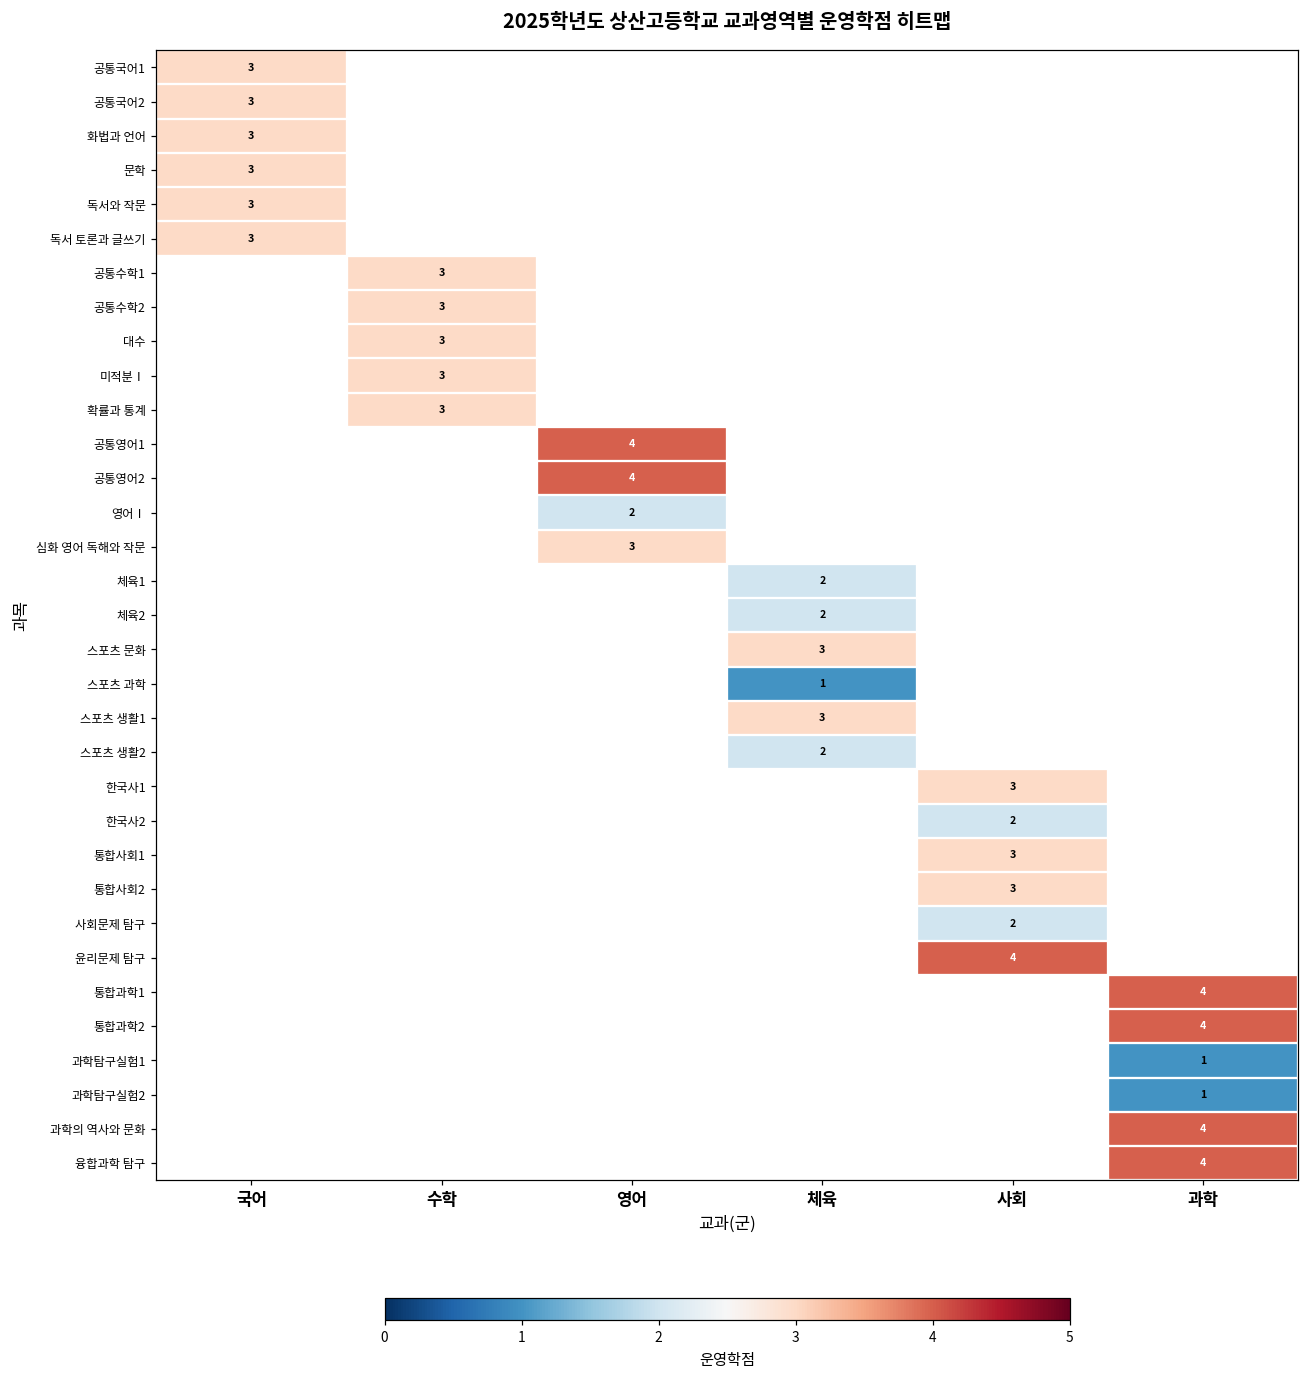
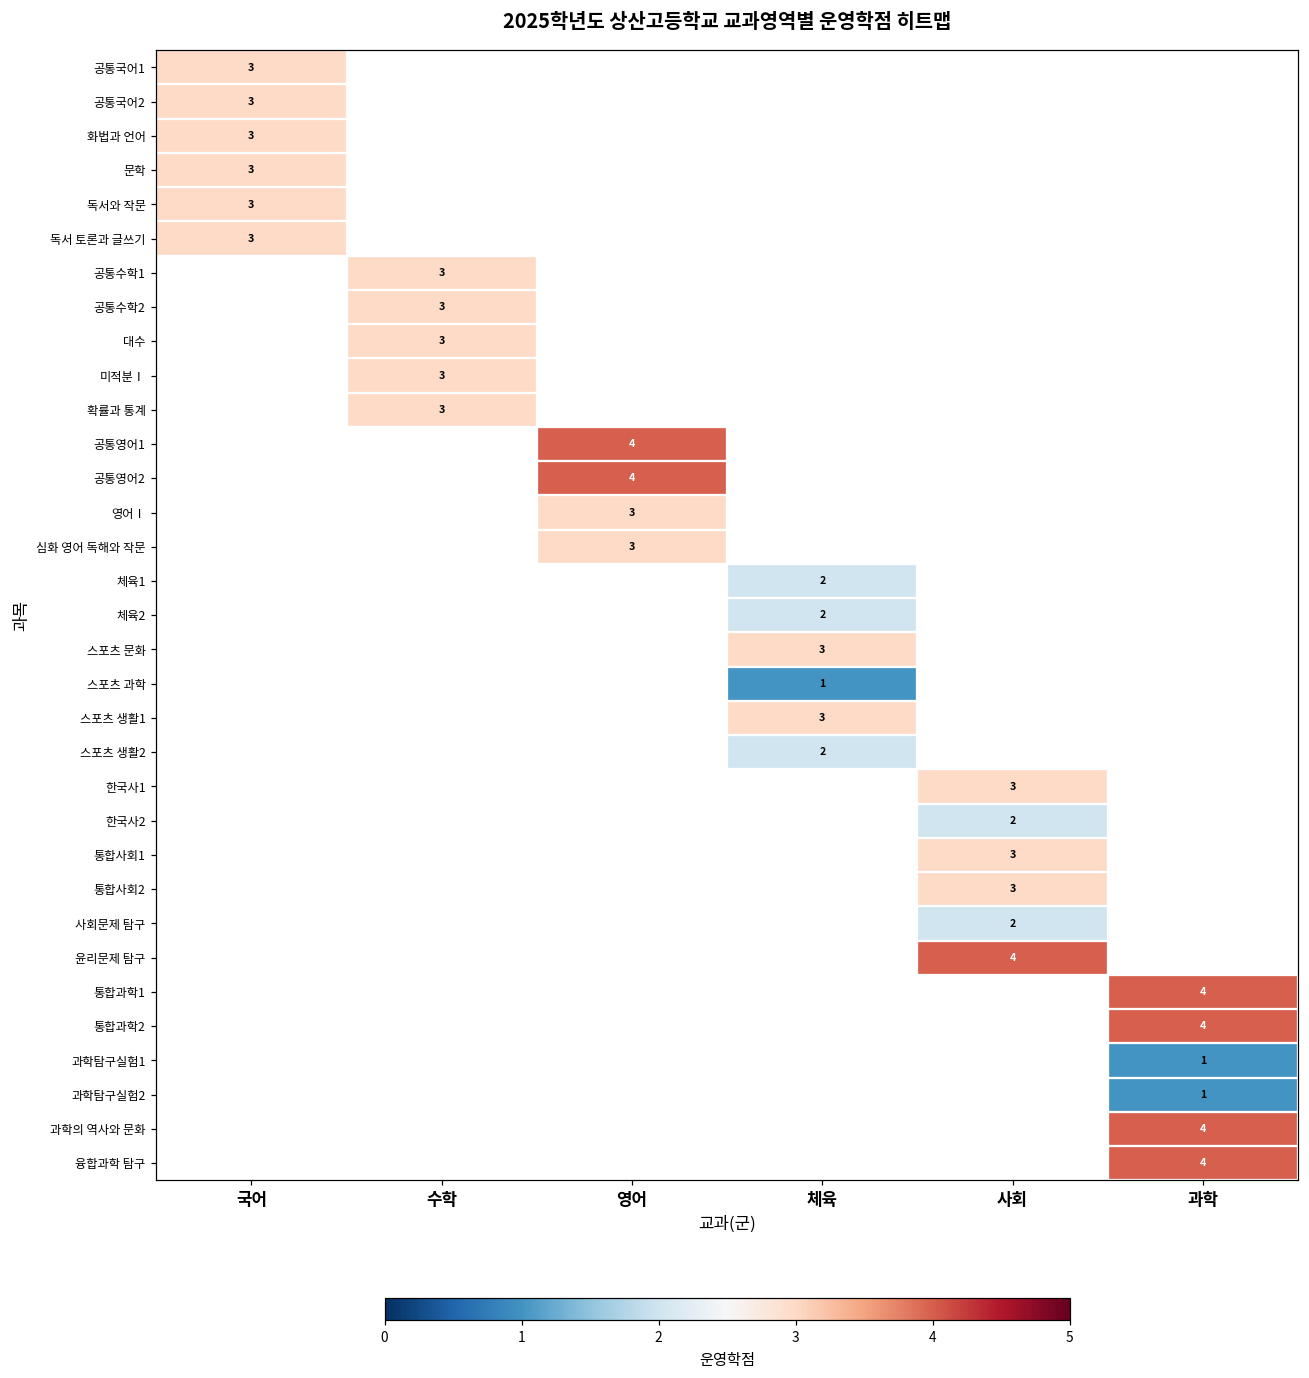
  {
    "공통국어1": {
      "국어": 3
    },
    "공통국어2": {
      "국어": 3
    },
    "화법과 언어": {
      "국어": 3
    },
    "문학": {
      "국어": 3
    },
    "독서와 작문": {
      "국어": 3
    },
    "독서 토론과 글쓰기": {
      "국어": 3
    },
    "공통수학1": {
      "수학": 3
    },
    "공통수학2": {
      "수학": 3
    },
    "대수": {
      "수학": 3
    },
    "미적분Ⅰ": {
      "수학": 3
    },
    "확률과 통계": {
      "수학": 3
    },
    "공통영어1": {
      "영어": 4
    },
    "공통영어2": {
      "영어": 4
    },
    "영어Ⅰ": {
-     "영어": 2
+     "영어": 3
    },
    "심화 영어 독해와 작문": {
      "영어": 3
    },
    "체육1": {
      "체육": 2
    },
    "체육2": {
      "체육": 2
    },
    "스포츠 문화": {
      "체육": 3
    },
    "스포츠 과학": {
      "체육": 1
    },
    "스포츠 생활1": {
      "체육": 3
    },
    "스포츠 생활2": {
      "체육": 2
    },
    "한국사1": {
      "사회": 3
    },
    "한국사2": {
      "사회": 2
    },
    "통합사회1": {
      "사회": 3
    },
    "통합사회2": {
      "사회": 3
    },
    "사회문제 탐구": {
      "사회": 2
    },
    "윤리문제 탐구": {
      "사회": 4
    },
    "통합과학1": {
      "과학": 4
    },
    "통합과학2": {
      "과학": 4
    },
    "과학탐구실험1": {
      "과학": 1
    },
    "과학탐구실험2": {
      "과학": 1
    },
    "과학의 역사와 문화": {
      "과학": 4
    },
    "융합과학 탐구": {
      "과학": 4
    }
  }
